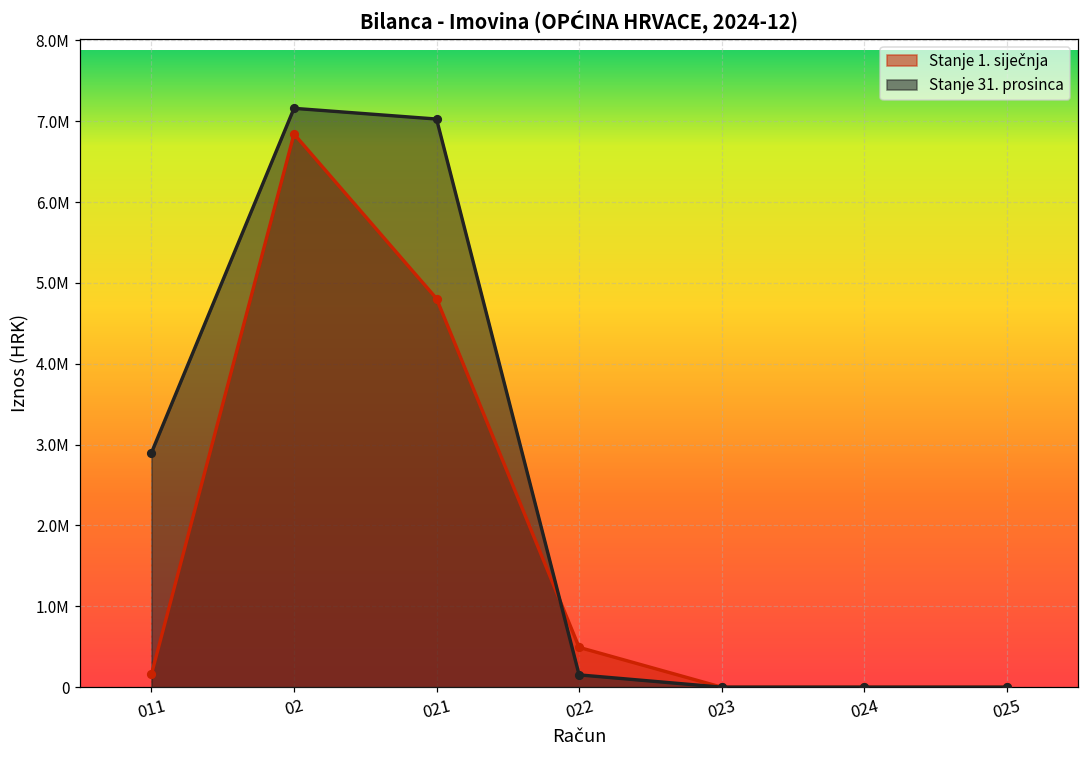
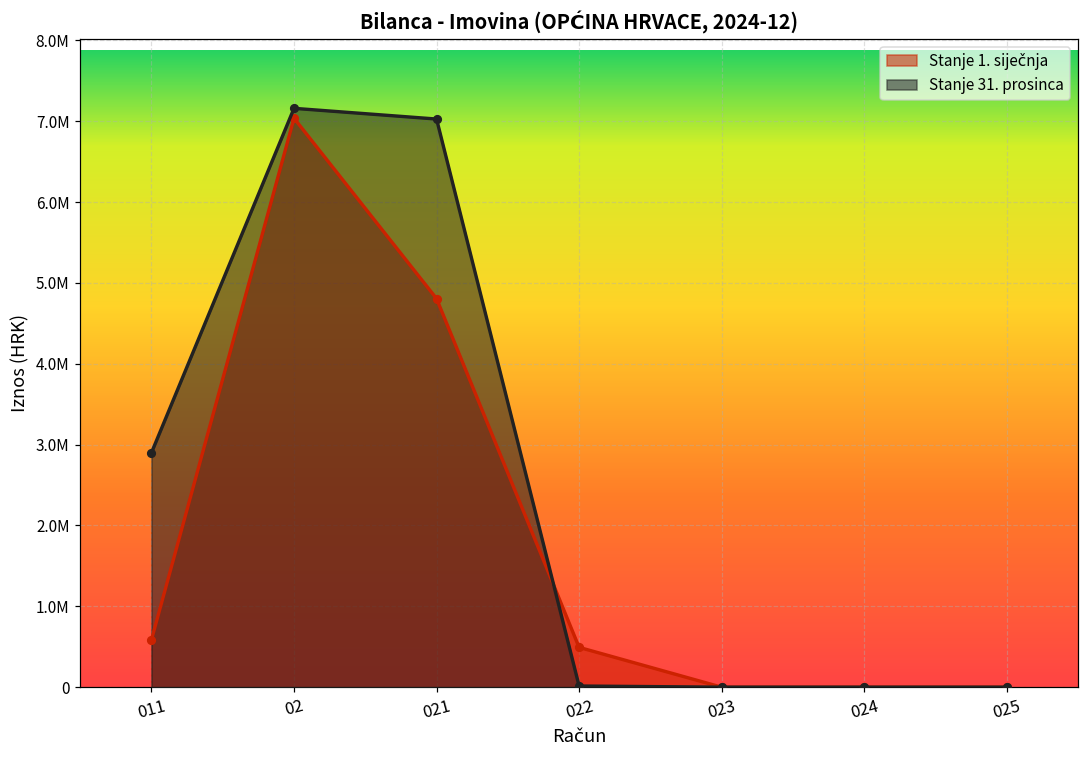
  {
    "Stanje 1. siječnja": {
-     "011": 200000,
-     "02": 6800000,
+     "011": 600000,
+     "02": 7000000,
      "021": 4800000,
      "022": 500000
    },
    "Stanje 31. prosinca": {
      "011": 2900000,
      "02": 7200000,
      "021": 7000000,
-     "022": 200000
+     "022": 0
    }
  }
